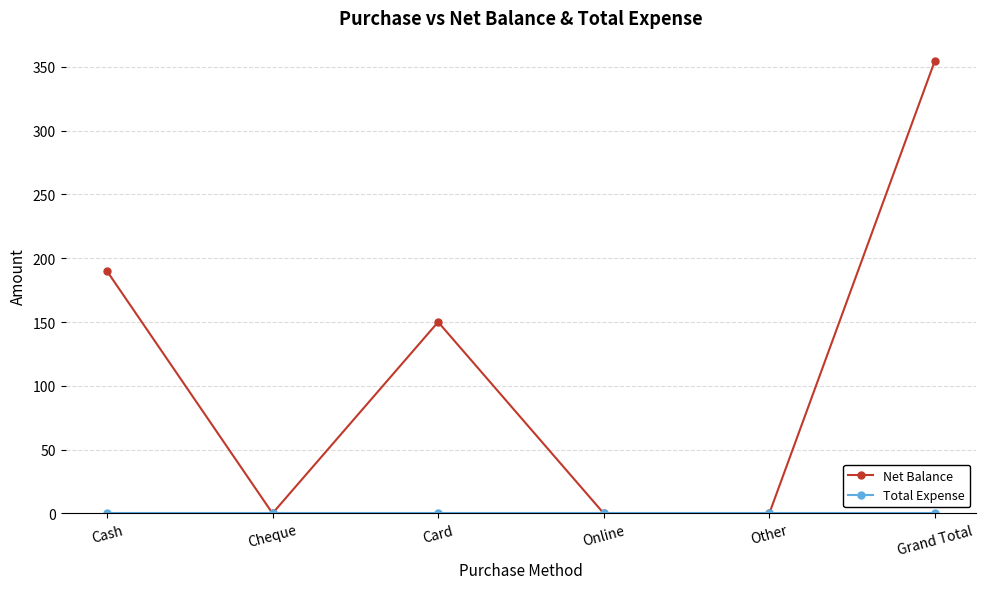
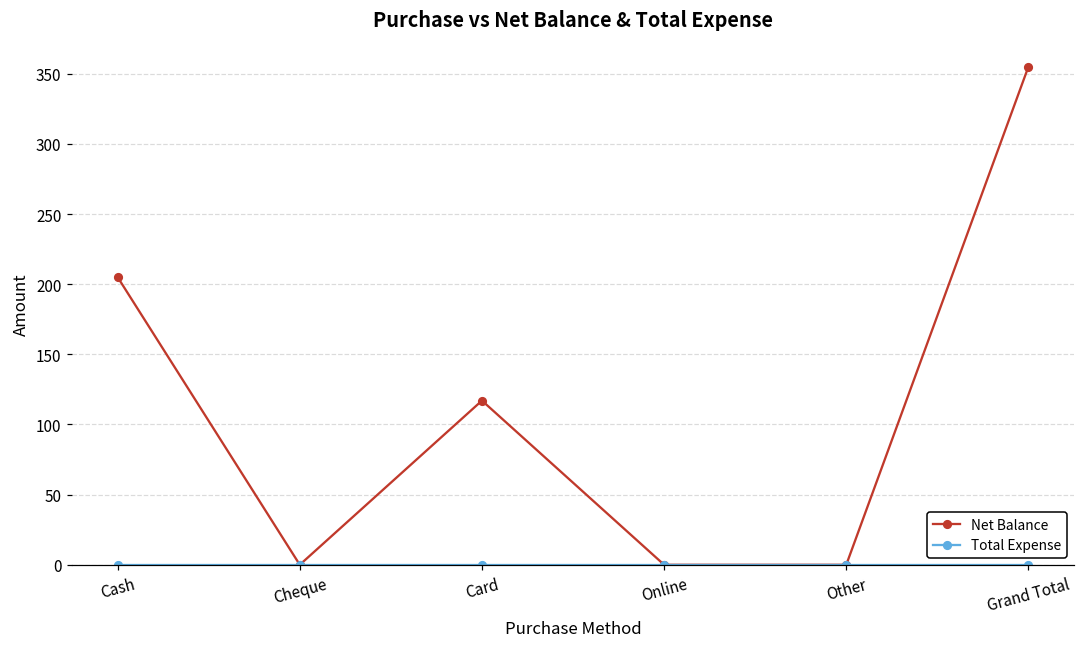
  {
    "Net Balance": {
-     "Cash": 190,
-     "Card": 150,
+     "Cash": 205,
+     "Card": 117,
      "Grand Total": 355
    },
    "Total Expense": {
      "Cash": 0,
      "Card": 0,
      "Grand Total": 0
    }
  }
